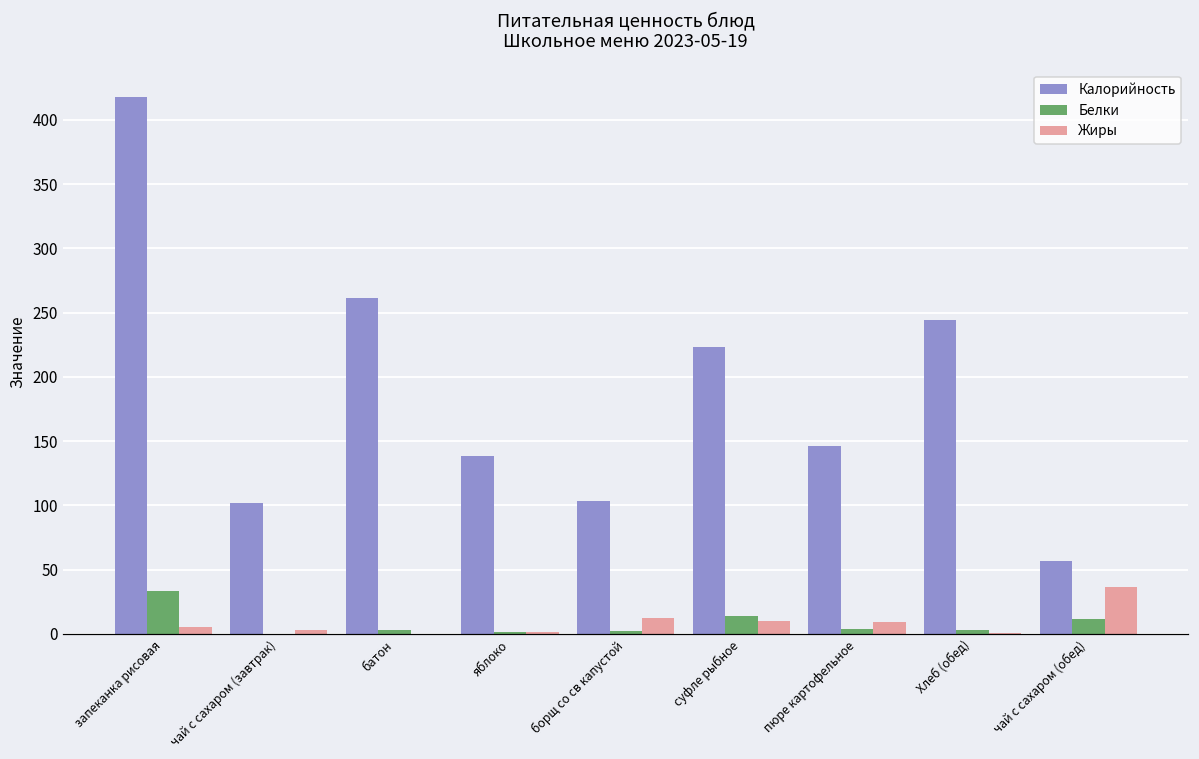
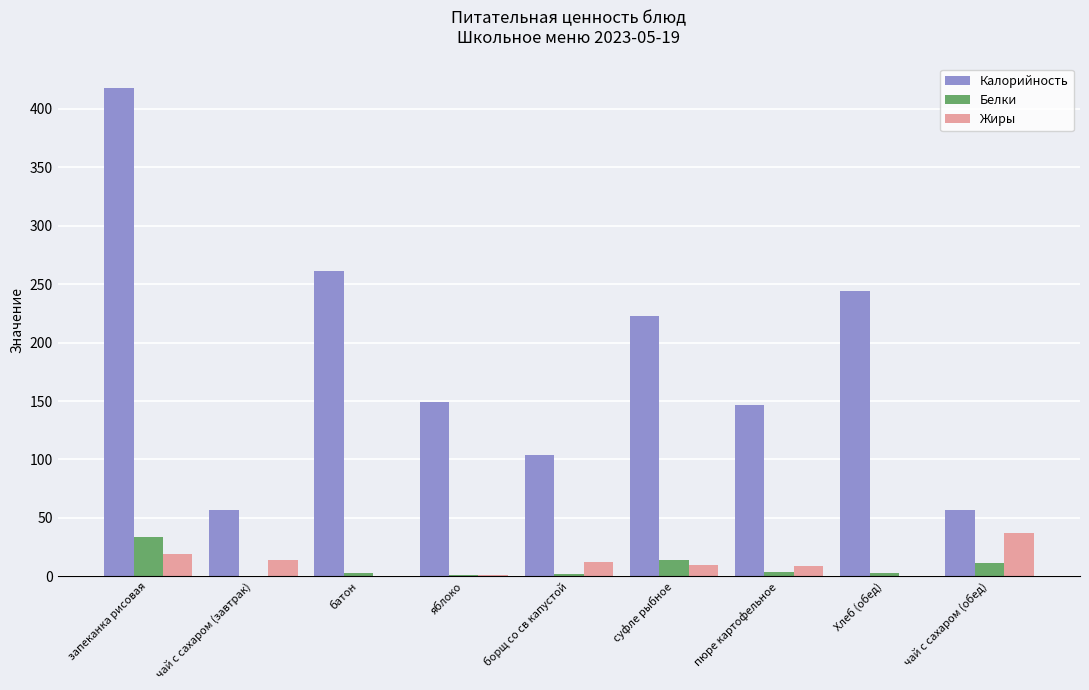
  {
    "Калорийность": {
      "запеканка рисовая": 418,
-     "чай с сахаром (завтрак)": 102,
+     "чай с сахаром (завтрак)": 56,
      "батон": 261,
-     "яблоко": 138,
+     "яблоко": 149,
      "борщ со св капустой": 104,
      "суфле рыбное": 223,
      "пюре картофельное": 146,
      "Хлеб (обед)": 244,
      "чай с сахаром (обед)": 56
    },
    "Белки": {
      "запеканка рисовая": 34,
      "батон": 3,
      "суфле рыбное": 14,
      "пюре картофельное": 4,
      "Хлеб (обед)": 3,
      "чай с сахаром (обед)": 12
    },
    "Жиры": {
-     "запеканка рисовая": 5,
-     "чай с сахаром (завтрак)": 3,
+     "запеканка рисовая": 19,
+     "чай с сахаром (завтрак)": 14,
      "батон": 0,
      "борщ со св капустой": 12,
      "суфле рыбное": 10,
      "пюре картофельное": 9,
      "чай с сахаром (обед)": 37
    }
  }
